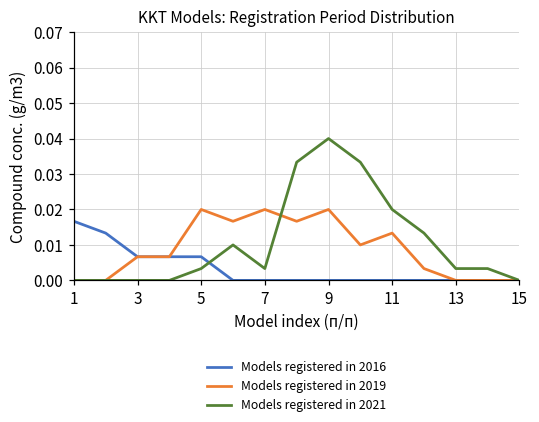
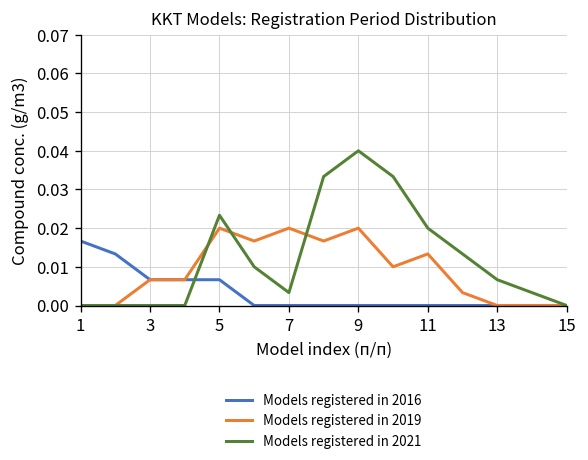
  {
    "Models registered in 2016": {
      "1": 0.017,
      "5": 0.007,
      "7": 0.000,
      "9": 0.000,
      "11": 0.000
    },
    "Models registered in 2019": {
      "5": 0.020,
      "7": 0.020,
      "9": 0.020,
      "11": 0.013
    },
    "Models registered in 2021": {
      "3": 0.000,
-     "5": 0.003,
+     "5": 0.023,
      "7": 0.003,
      "9": 0.040,
      "11": 0.020,
-     "13": 0.003
+     "13": 0.007
    }
  }
